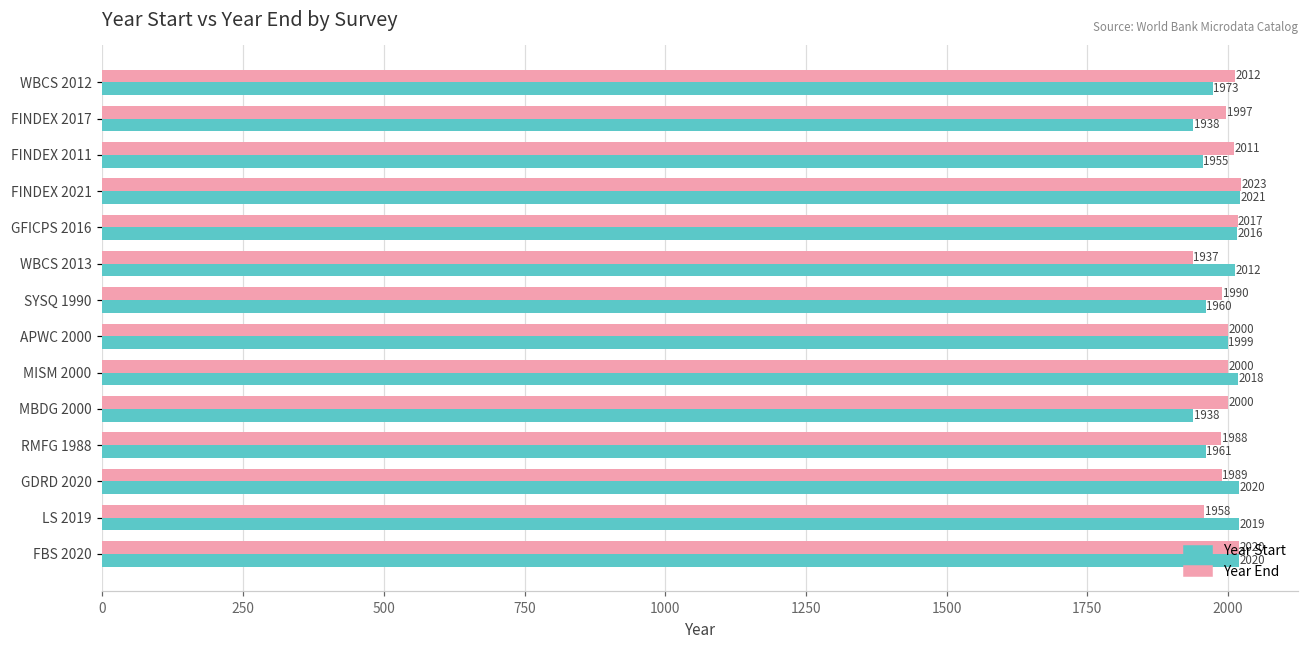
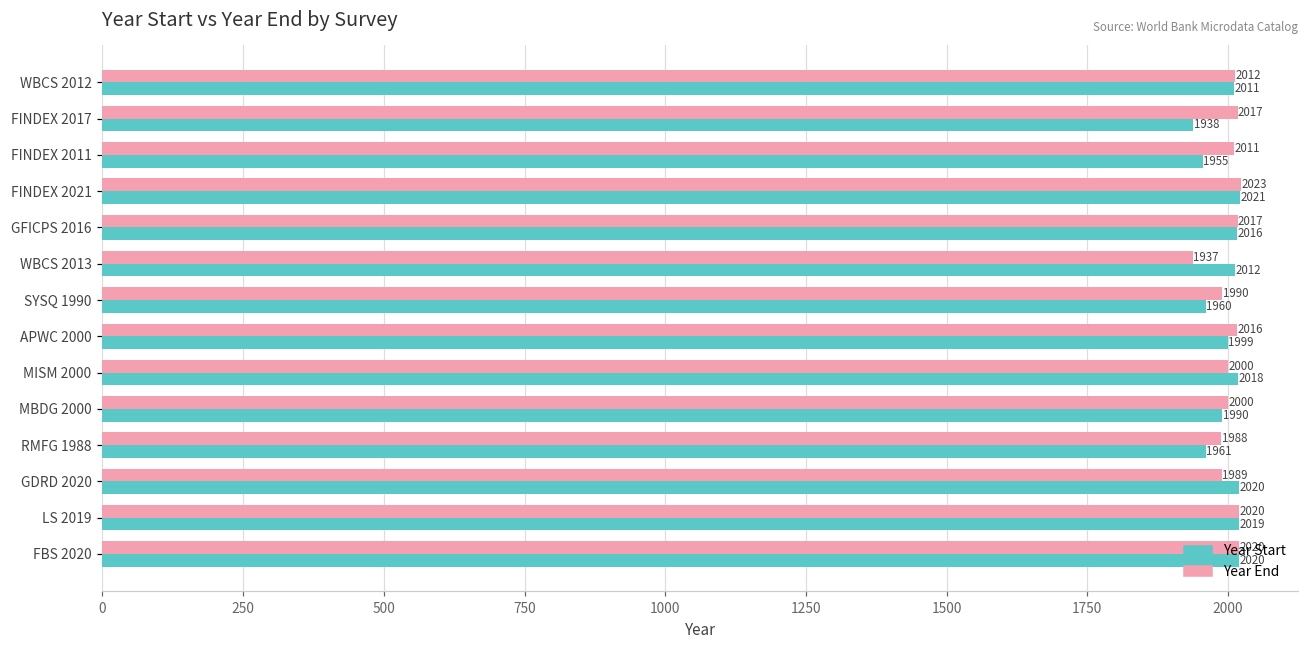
  {
    "Year Start": {
-     "WBCS 2012": 1973,
+     "WBCS 2012": 2011,
      "FINDEX 2017": 1938,
      "FINDEX 2011": 1955,
      "FINDEX 2021": 2021,
      "GFICPS 2016": 2016,
      "WBCS 2013": 2012,
      "SYSQ 1990": 1960,
      "APWC 2000": 1999,
      "MISM 2000": 2018,
-     "MBDG 2000": 1938,
+     "MBDG 2000": 1990,
      "RMFG 1988": 1961,
      "GDRD 2020": 2020,
      "LS 2019": 2019,
      "FBS 2020": 2020
    },
    "Year End": {
      "WBCS 2012": 2012,
-     "FINDEX 2017": 1997,
+     "FINDEX 2017": 2017,
      "FINDEX 2011": 2011,
      "FINDEX 2021": 2023,
      "GFICPS 2016": 2017,
      "WBCS 2013": 1937,
      "SYSQ 1990": 1990,
-     "APWC 2000": 2000,
+     "APWC 2000": 2016,
      "MISM 2000": 2000,
      "MBDG 2000": 2000,
      "RMFG 1988": 1988,
      "GDRD 2020": 1989,
-     "LS 2019": 1958,
+     "LS 2019": 2020,
      "FBS 2020": 2020
    }
  }
